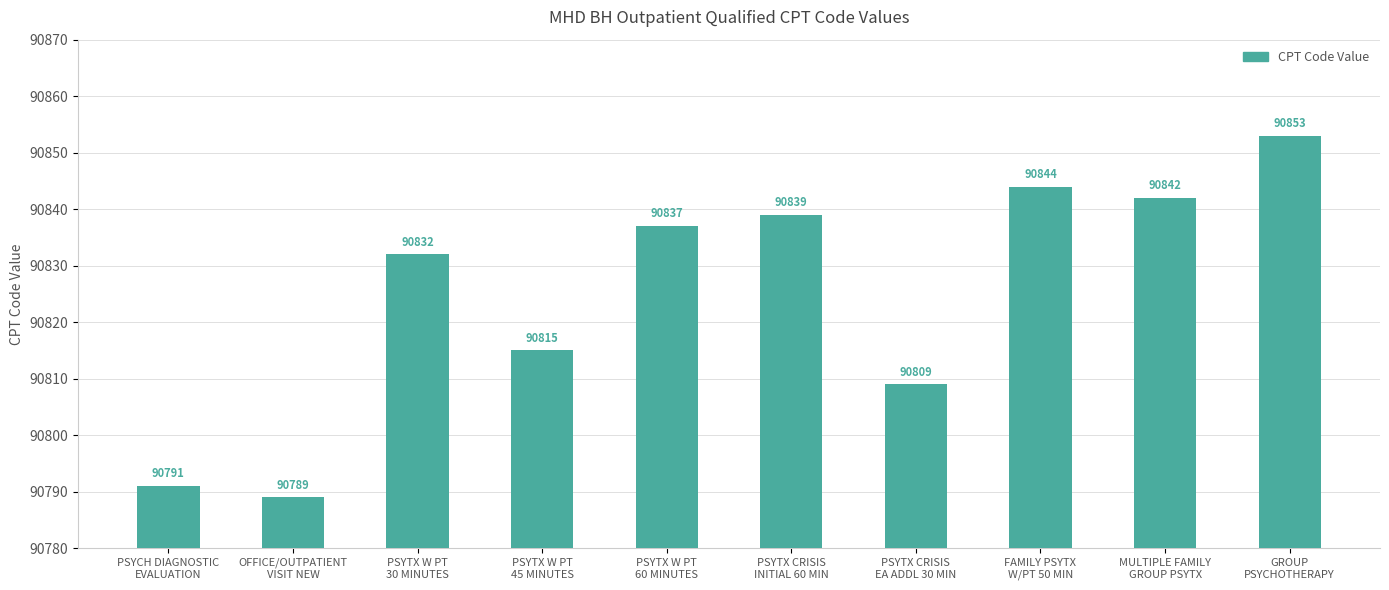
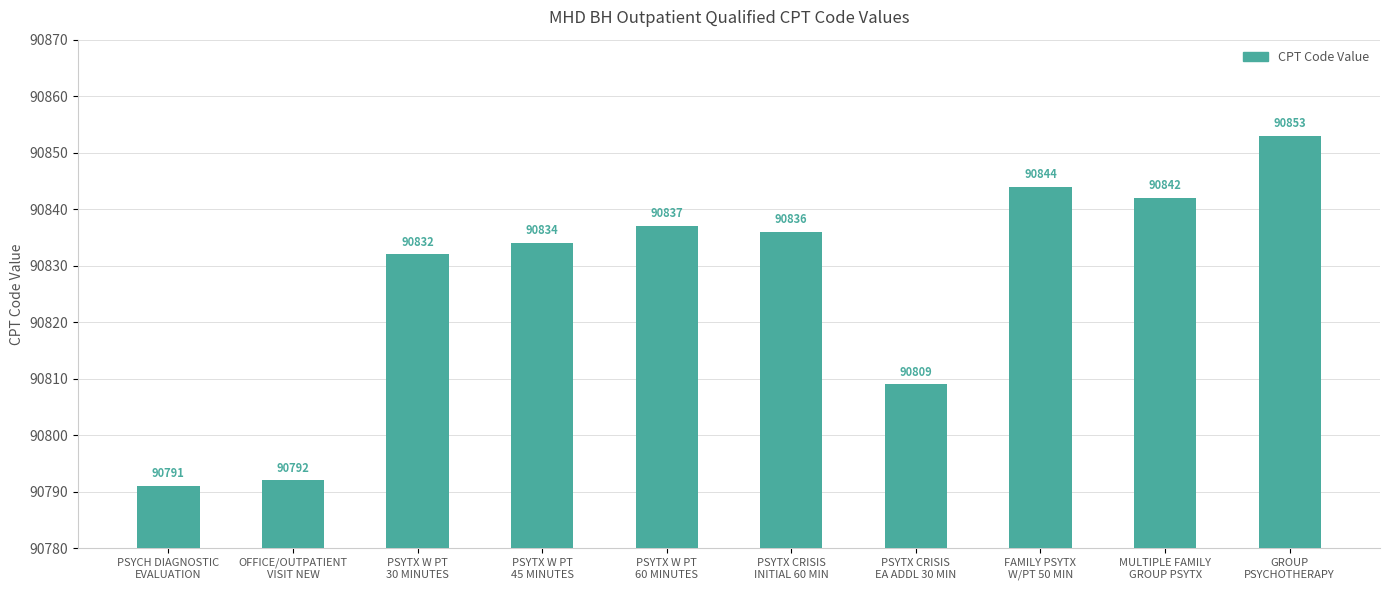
  {
    "PSYCH DIAGNOSTIC EVALUATION": 90791,
-   "OFFICE/OUTPATIENT VISIT NEW": 90789,
+   "OFFICE/OUTPATIENT VISIT NEW": 90792,
    "PSYTX W PT 30 MINUTES": 90832,
-   "PSYTX W PT 45 MINUTES": 90815,
+   "PSYTX W PT 45 MINUTES": 90834,
    "PSYTX W PT 60 MINUTES": 90837,
-   "PSYTX CRISIS INITIAL 60 MIN": 90839,
+   "PSYTX CRISIS INITIAL 60 MIN": 90836,
    "PSYTX CRISIS EA ADDL 30 MIN": 90809,
    "FAMILY PSYTX W/PT 50 MIN": 90844,
    "MULTIPLE FAMILY GROUP PSYTX": 90842,
    "GROUP PSYCHOTHERAPY": 90853
  }
